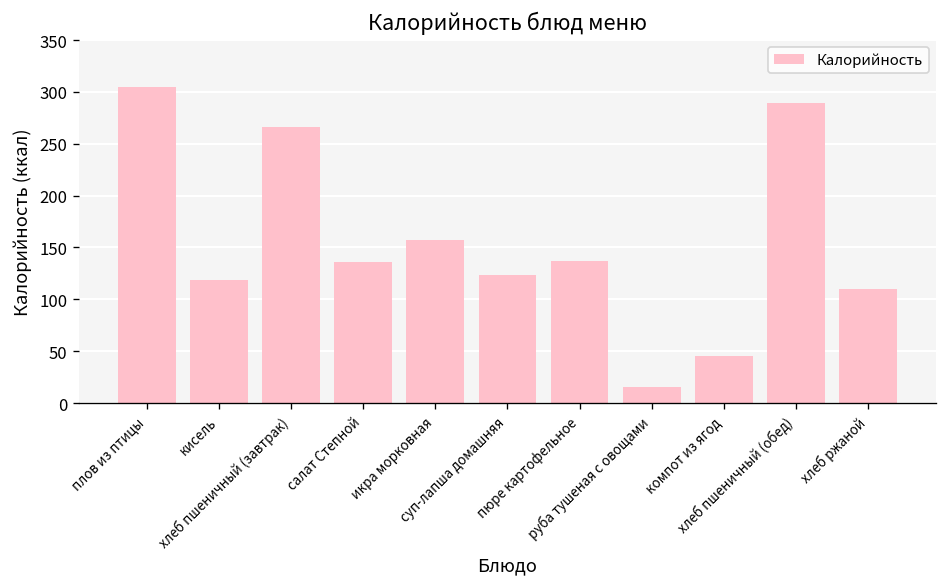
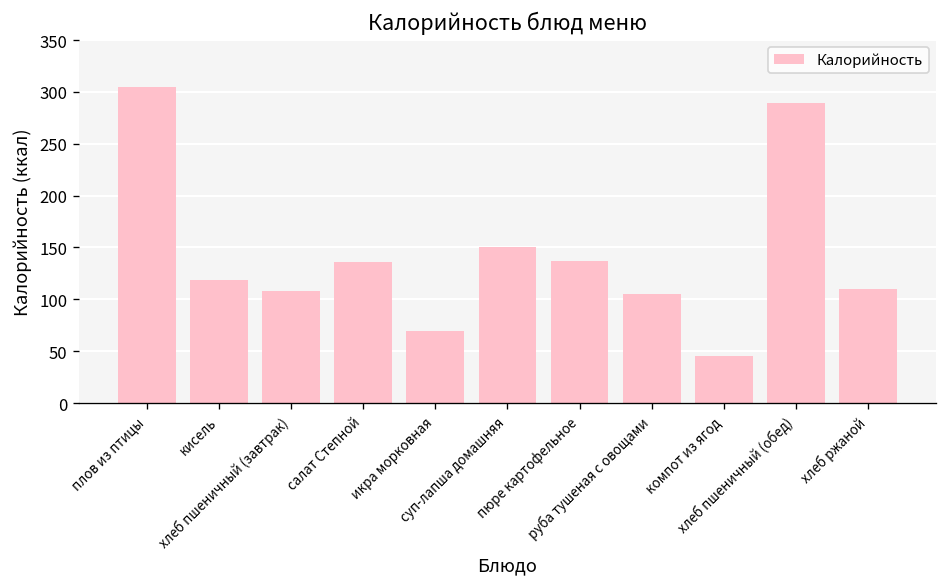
  {
    "плов из птицы": 310,
    "кисель": 120,
-   "хлеб пшеничный (завтрак)": 270,
+   "хлеб пшеничный (завтрак)": 110,
    "салат Степной": 140,
-   "икра морковная": 160,
-   "суп-лапша домашняя": 120,
+   "икра морковная": 70,
+   "суп-лапша домашняя": 150,
    "пюре картофельное": 140,
-   "руба тушеная с овощами": 20,
+   "руба тушеная с овощами": 110,
    "компот из ягод": 50,
    "хлеб пшеничный (обед)": 290,
    "хлеб ржаной": 110
  }
